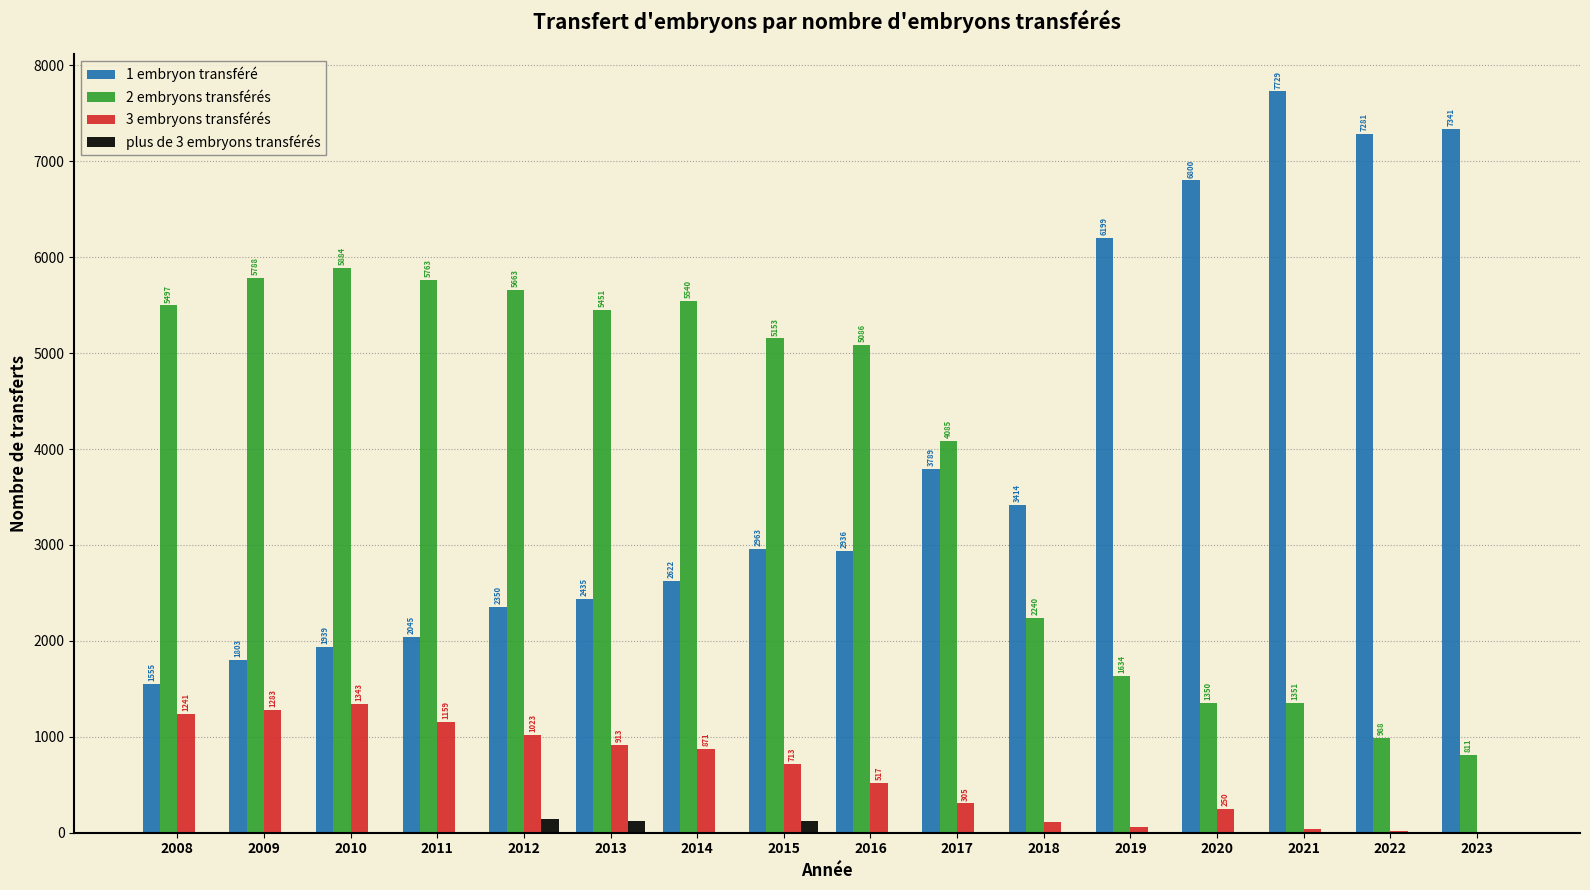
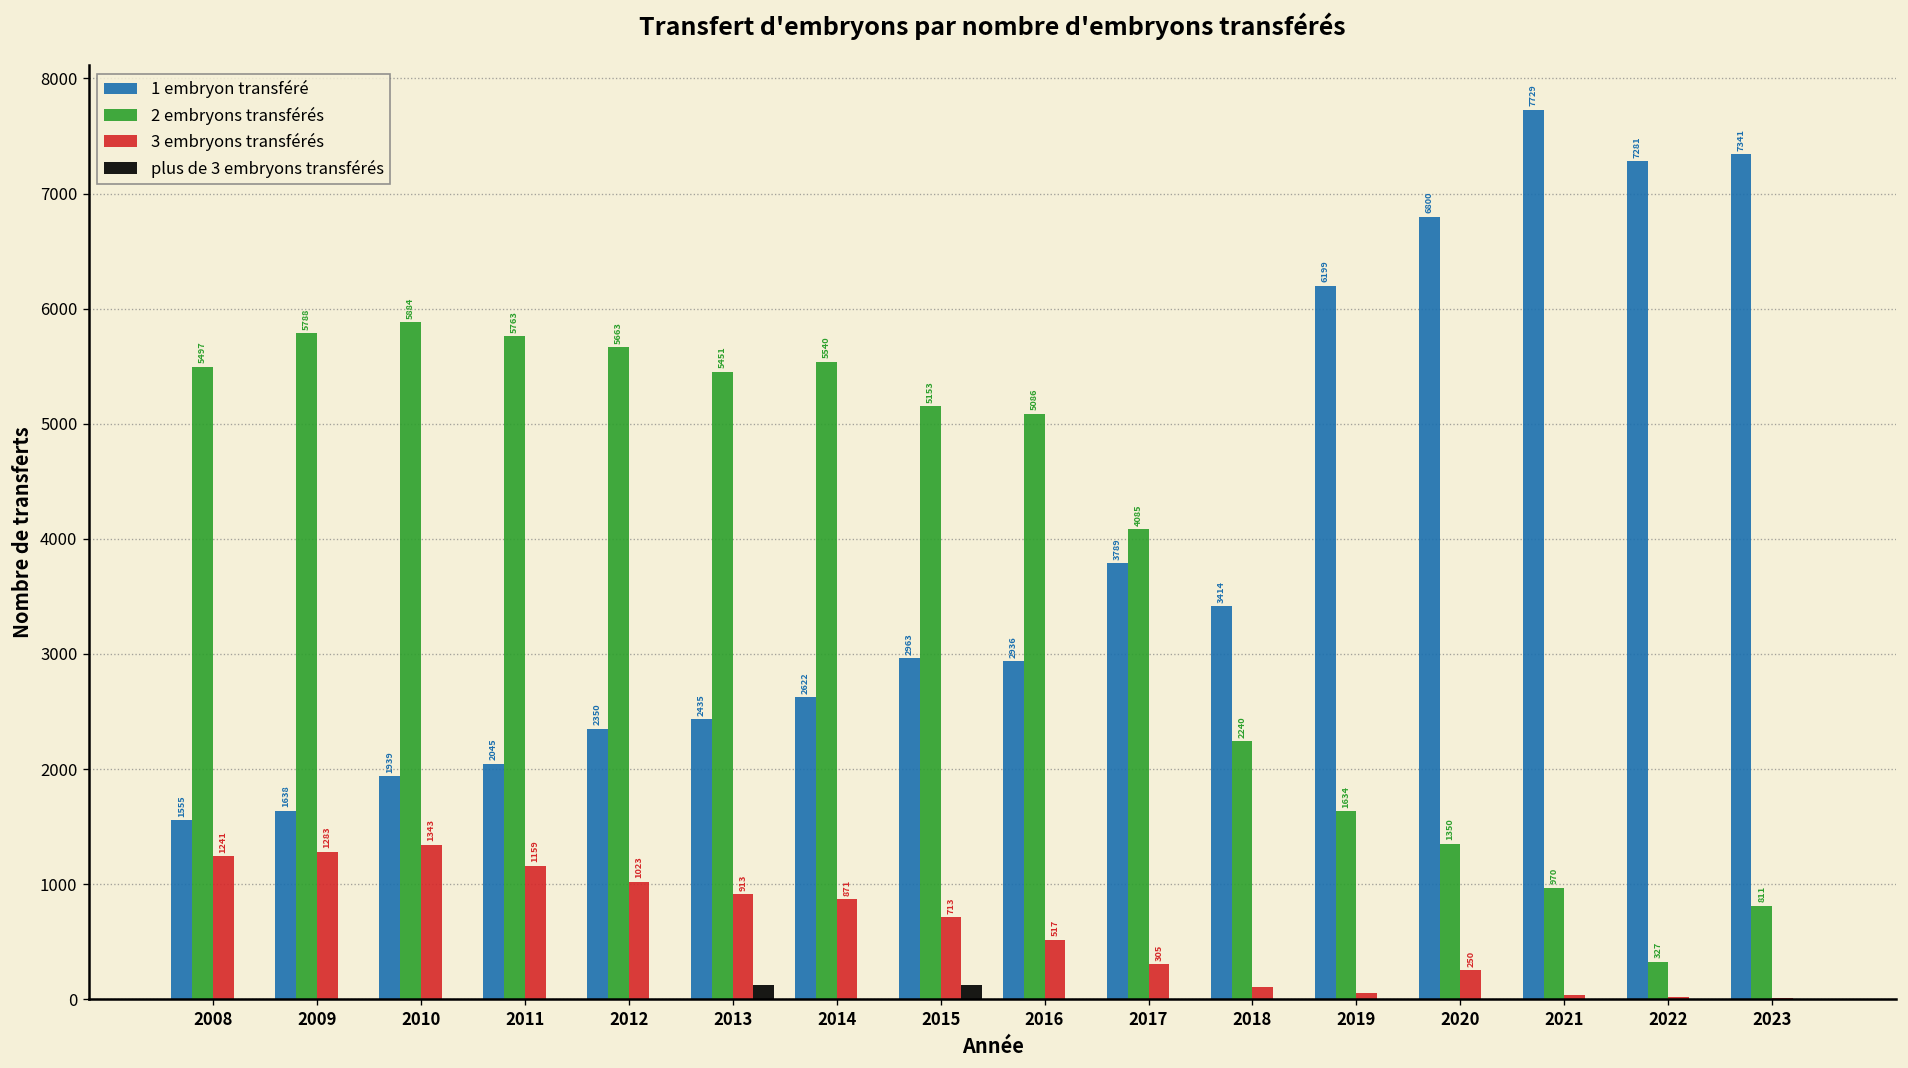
  {
    "1 embryon transféré": {
      "2008": 1555,
-     "2009": 1803,
+     "2009": 1638,
      "2010": 1939,
      "2011": 2045,
      "2012": 2350,
      "2013": 2435,
      "2014": 2622,
      "2015": 2963,
      "2016": 2936,
      "2017": 3789,
      "2018": 3414,
      "2019": 6199,
      "2020": 6800,
      "2021": 7729,
      "2022": 7281,
      "2023": 7341
    },
    "2 embryons transférés": {
      "2008": 5497,
      "2009": 5788,
      "2010": 5884,
      "2011": 5763,
      "2012": 5663,
      "2013": 5451,
      "2014": 5540,
      "2015": 5153,
      "2016": 5086,
      "2017": 4085,
      "2018": 2240,
      "2019": 1634,
      "2020": 1350,
-     "2021": 1351,
-     "2022": 988,
+     "2021": 970,
+     "2022": 327,
      "2023": 811
    },
    "3 embryons transférés": {
      "2008": 1241,
      "2009": 1283,
      "2010": 1343,
      "2011": 1159,
      "2012": 1023,
      "2013": 913,
      "2014": 871,
      "2015": 713,
      "2016": 517,
      "2017": 305,
      "2020": 250
    },
    "plus de 3 embryons transférés": {
      "2008": 0,
      "2009": 0,
      "2010": 0,
      "2011": 0,
-     "2012": 100,
+     "2012": 0,
      "2013": 100,
      "2014": 0,
      "2015": 100,
      "2016": 0,
      "2017": 0,
      "2018": 0,
      "2019": 0,
      "2021": 0,
      "2022": 0,
      "2023": 0
    }
  }
